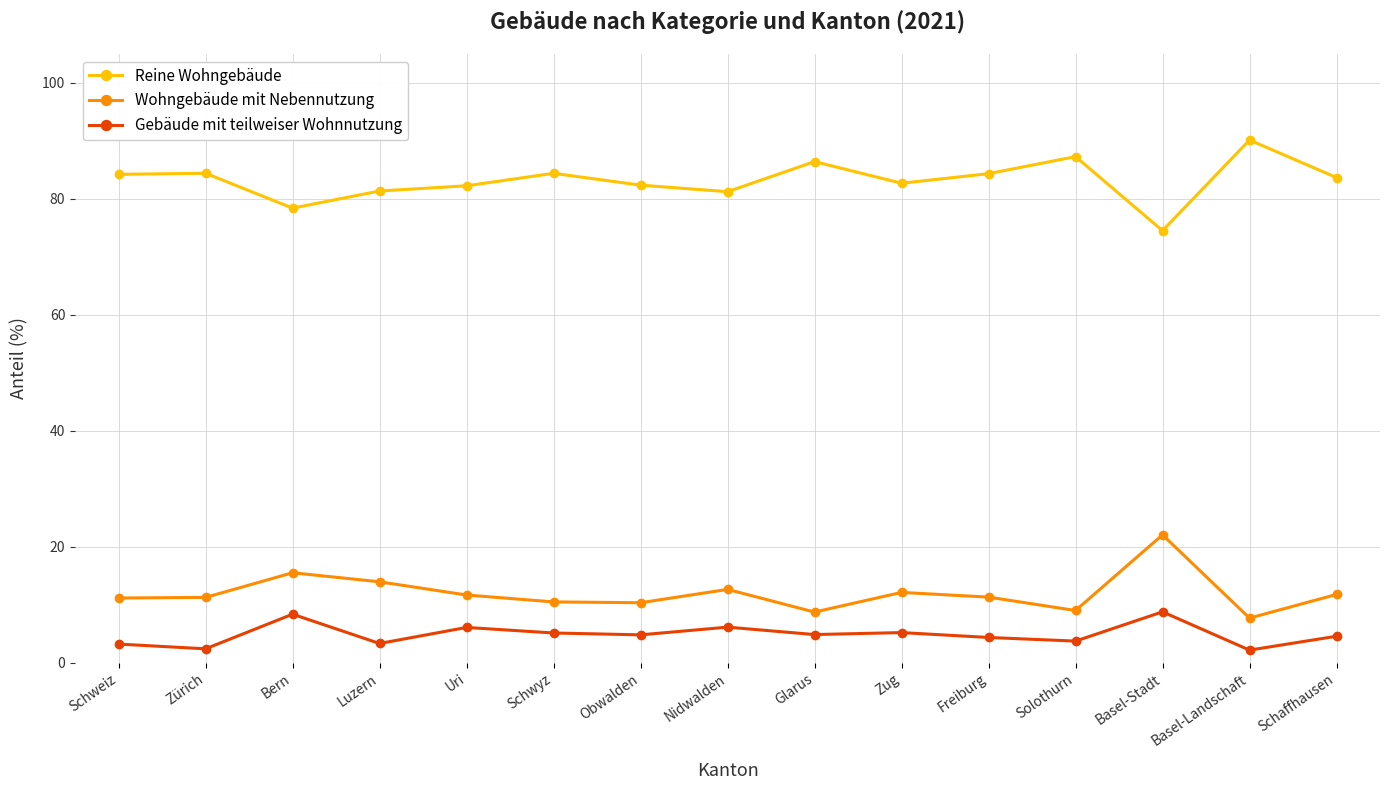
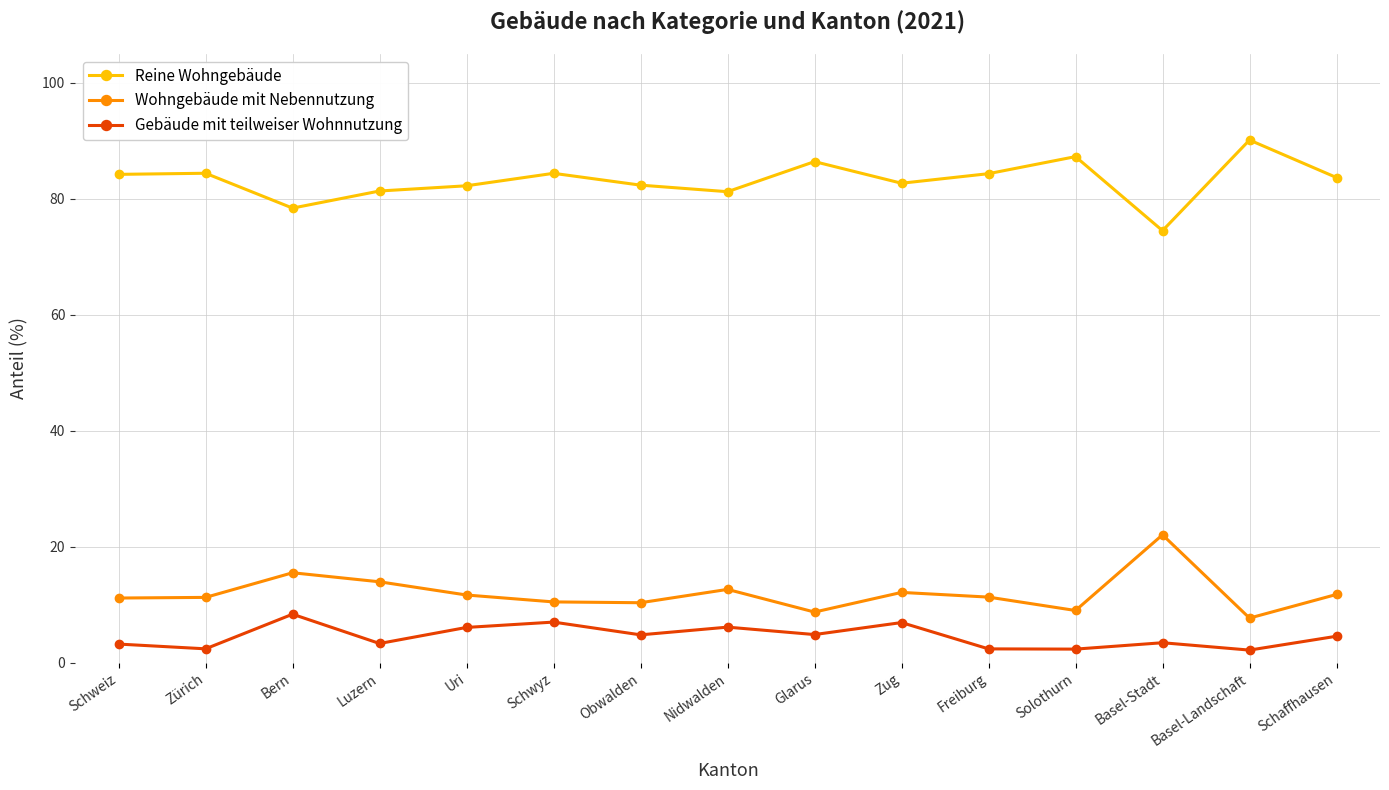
  {
    "Gebäude mit teilweiser Wohnnutzung": {
      "Schweiz": 3,
      "Zürich": 2,
      "Bern": 8,
      "Luzern": 3,
      "Uri": 6,
-     "Schwyz": 5,
+     "Schwyz": 7,
      "Obwalden": 5,
      "Nidwalden": 6,
      "Glarus": 5,
-     "Zug": 5,
-     "Freiburg": 4,
-     "Solothurn": 4,
-     "Basel-Stadt": 9,
+     "Zug": 7,
+     "Freiburg": 2,
+     "Solothurn": 2,
+     "Basel-Stadt": 3,
      "Basel-Landschaft": 2,
      "Schaffhausen": 5
    }
  }
